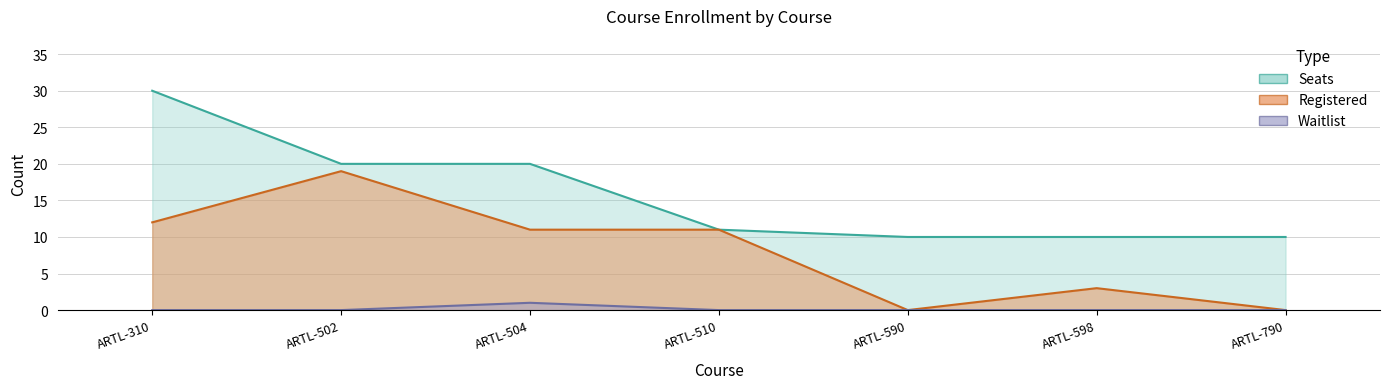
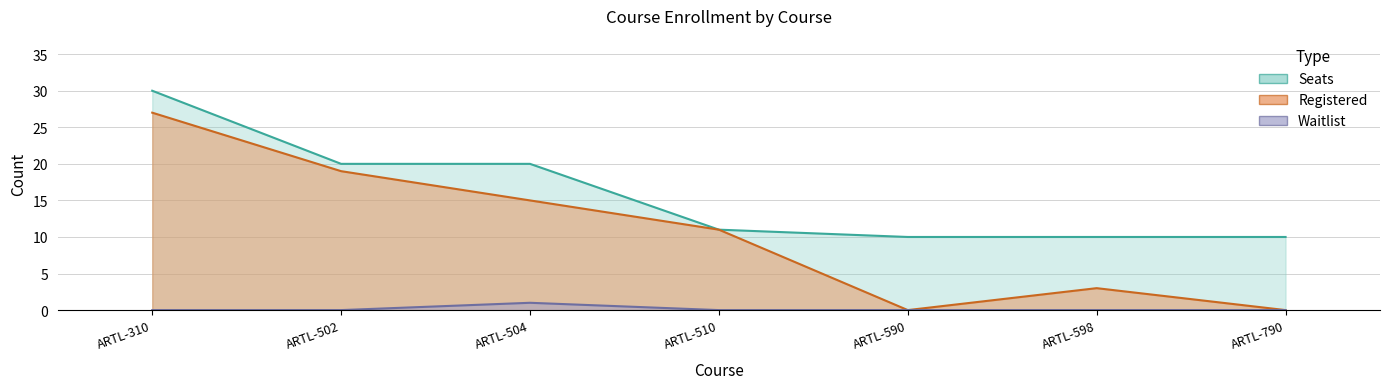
  {
    "Registered": {
-     "ARTL-310": 12,
+     "ARTL-310": 27,
      "ARTL-502": 19,
-     "ARTL-504": 11,
+     "ARTL-504": 15,
      "ARTL-598": 3
    }
  }
